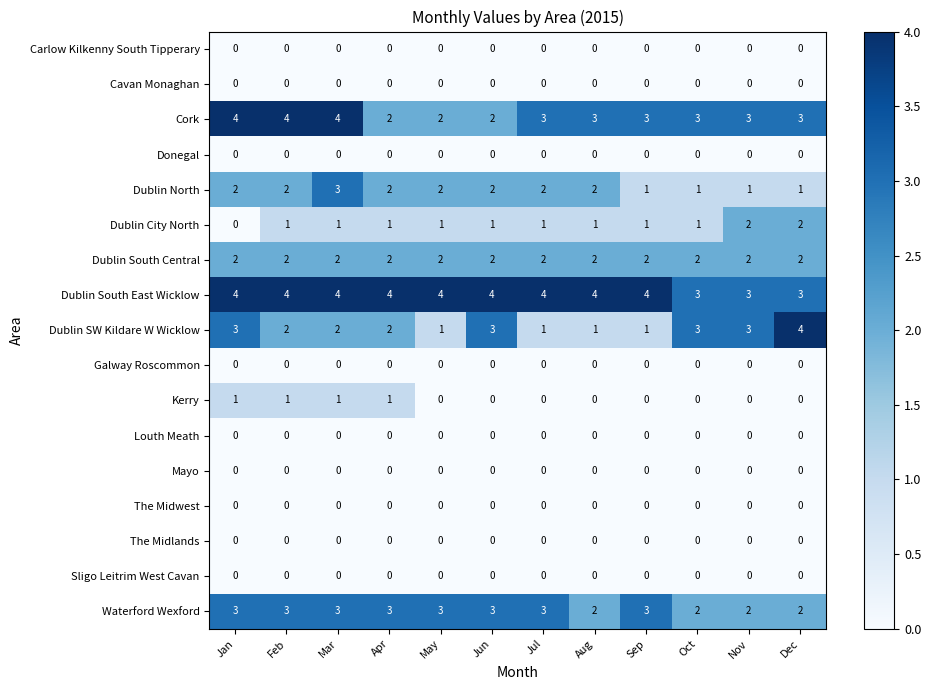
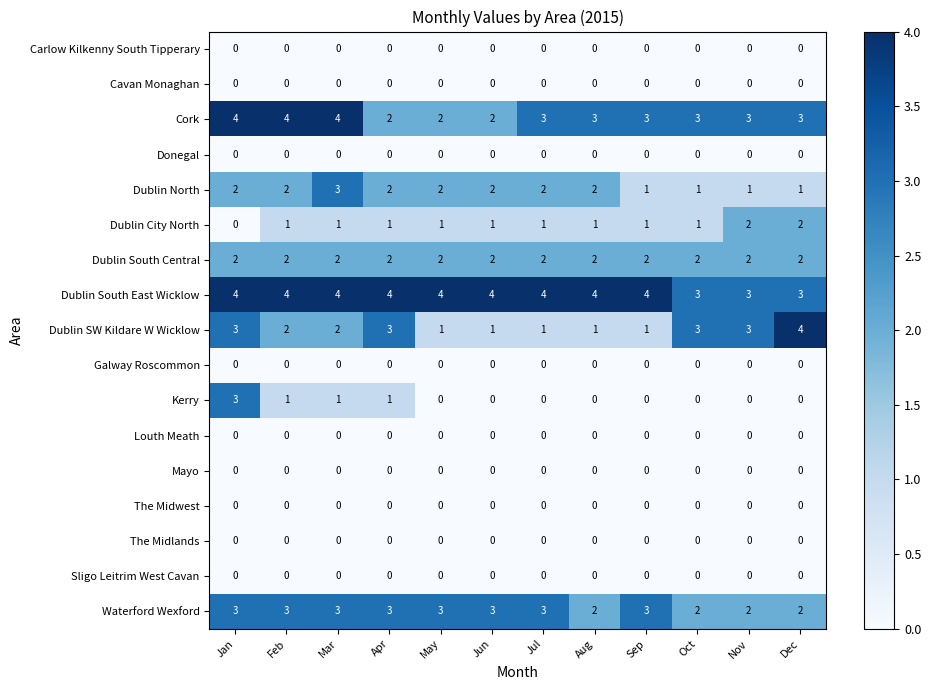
  {
    "Dublin SW Kildare W Wicklow": {
      "Jan": 3,
      "Feb": 2,
      "Mar": 2,
-     "Apr": 2,
+     "Apr": 3,
      "May": 1,
-     "Jun": 3,
+     "Jun": 1,
      "Jul": 1,
      "Aug": 1,
      "Sep": 1,
      "Oct": 3,
      "Nov": 3,
      "Dec": 4
    },
    "Kerry": {
-     "Jan": 1,
+     "Jan": 3,
      "Feb": 1,
      "Mar": 1,
      "Apr": 1,
      "May": 0,
      "Jun": 0,
      "Jul": 0,
      "Aug": 0,
      "Sep": 0,
      "Oct": 0,
      "Nov": 0,
      "Dec": 0
    }
  }
